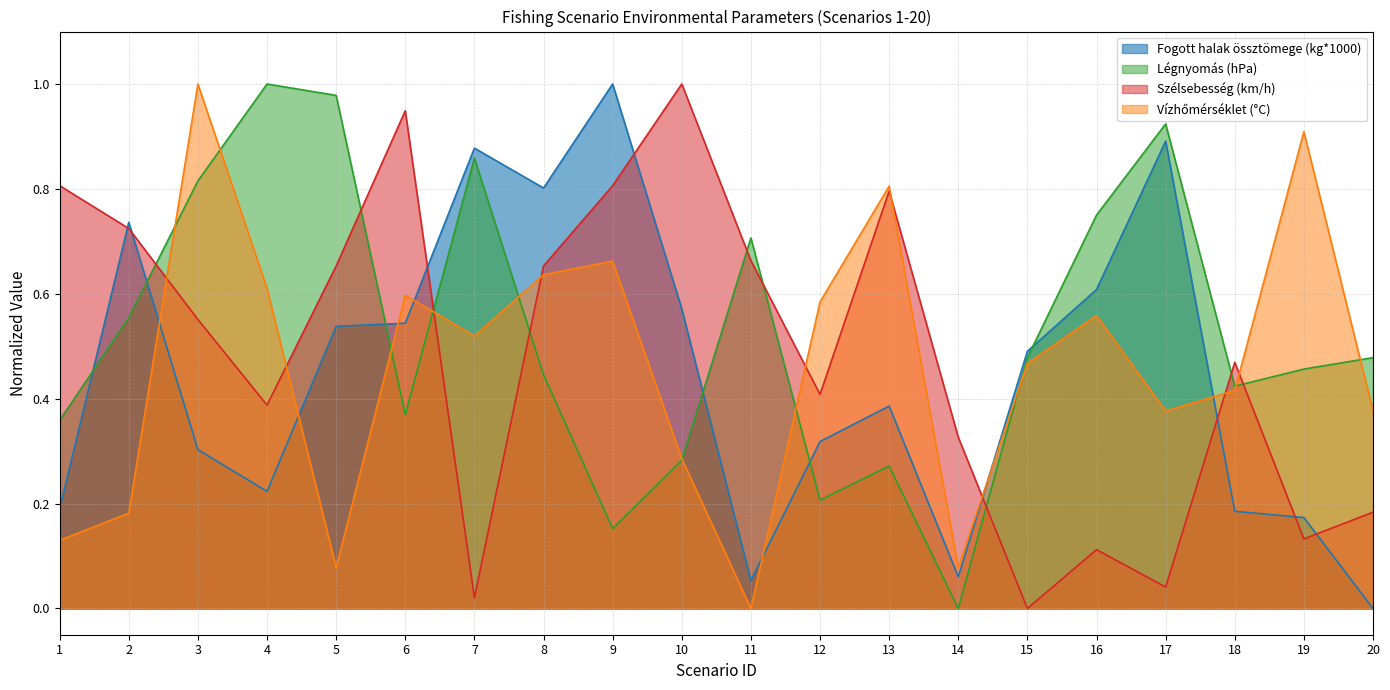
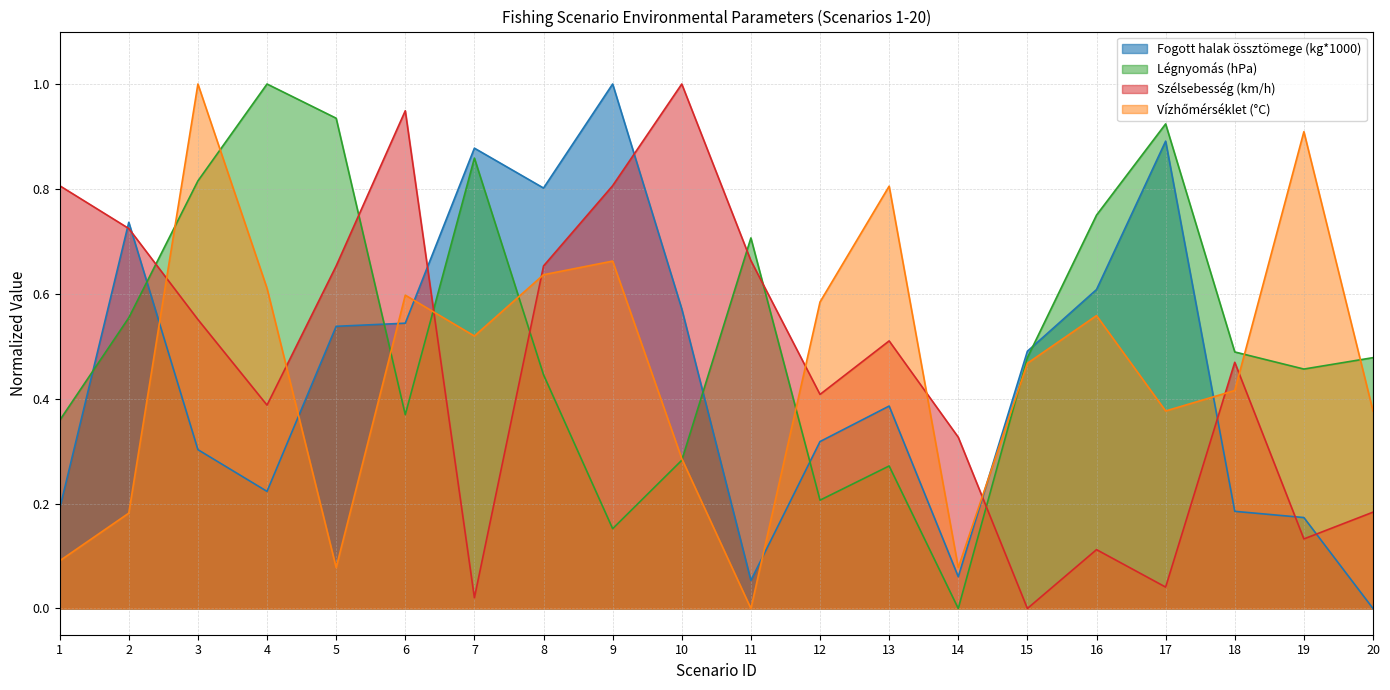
  {
    "Fogott halak össztömege (kg*1000)": {
      "1": 0.19,
      "2": 0.74,
      "3": 0.30,
      "4": 0.22,
      "5": 0.54,
      "6": 0.54,
      "7": 0.88,
      "8": 0.80,
      "9": 1.00,
      "10": 0.57,
      "11": 0.05,
      "12": 0.32,
      "13": 0.39,
      "14": 0.06,
      "15": 0.49,
      "16": 0.61,
      "17": 0.89,
      "18": 0.19,
      "19": 0.17,
      "20": 0.00
    },
    "Légnyomás (hPa)": {
      "1": 0.36,
      "2": 0.55,
      "3": 0.82,
      "4": 1.00,
-     "5": 0.98,
+     "5": 0.93,
      "6": 0.37,
      "7": 0.86,
      "8": 0.45,
      "9": 0.15,
      "11": 0.71,
      "12": 0.21,
      "13": 0.27,
      "14": 0.00,
      "15": 0.48,
      "16": 0.75,
      "17": 0.92,
-     "18": 0.42,
+     "18": 0.49,
      "19": 0.46,
      "20": 0.48
    },
    "Szélsebesség (km/h)": {
      "1": 0.81,
      "2": 0.72,
      "3": 0.55,
      "4": 0.39,
      "5": 0.65,
      "6": 0.95,
      "7": 0.02,
      "8": 0.65,
      "9": 0.81,
      "10": 1.00,
      "11": 0.66,
      "12": 0.41,
-     "13": 0.80,
+     "13": 0.51,
      "14": 0.33,
      "15": 0.00,
      "16": 0.11,
      "17": 0.04,
      "18": 0.47,
      "19": 0.13,
      "20": 0.18
    },
    "Vízhőmérséklet (°C)": {
-     "1": 0.13,
+     "1": 0.09,
      "2": 0.18,
      "3": 1.00,
      "4": 0.61,
      "5": 0.08,
      "6": 0.60,
      "7": 0.52,
      "8": 0.64,
      "9": 0.66,
      "11": 0.00,
      "12": 0.58,
      "13": 0.81,
      "14": 0.08,
      "15": 0.47,
      "16": 0.56,
      "17": 0.38,
      "18": 0.42,
      "19": 0.91,
      "20": 0.38
    }
  }
